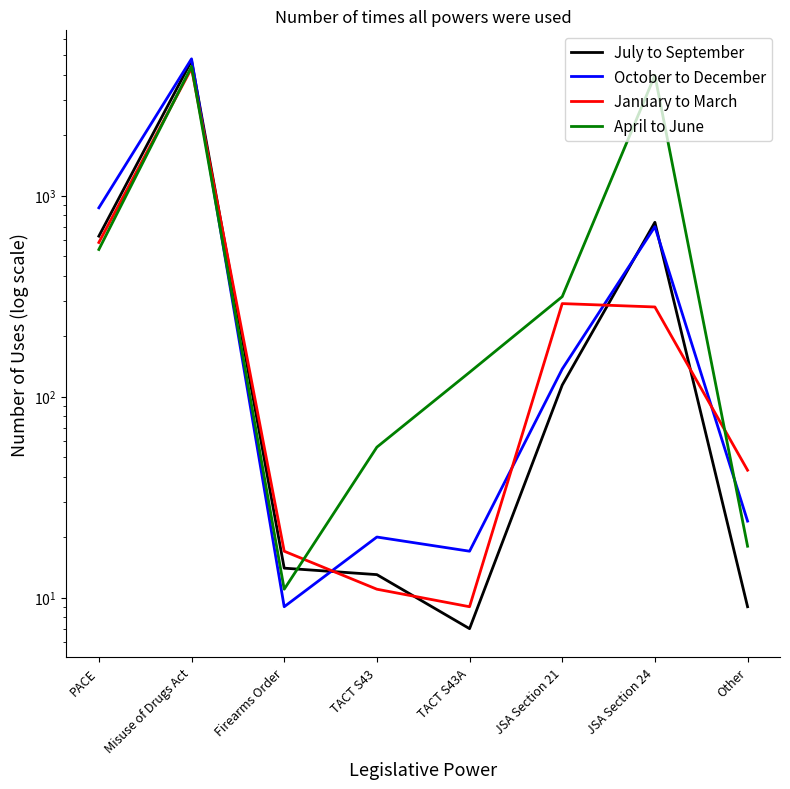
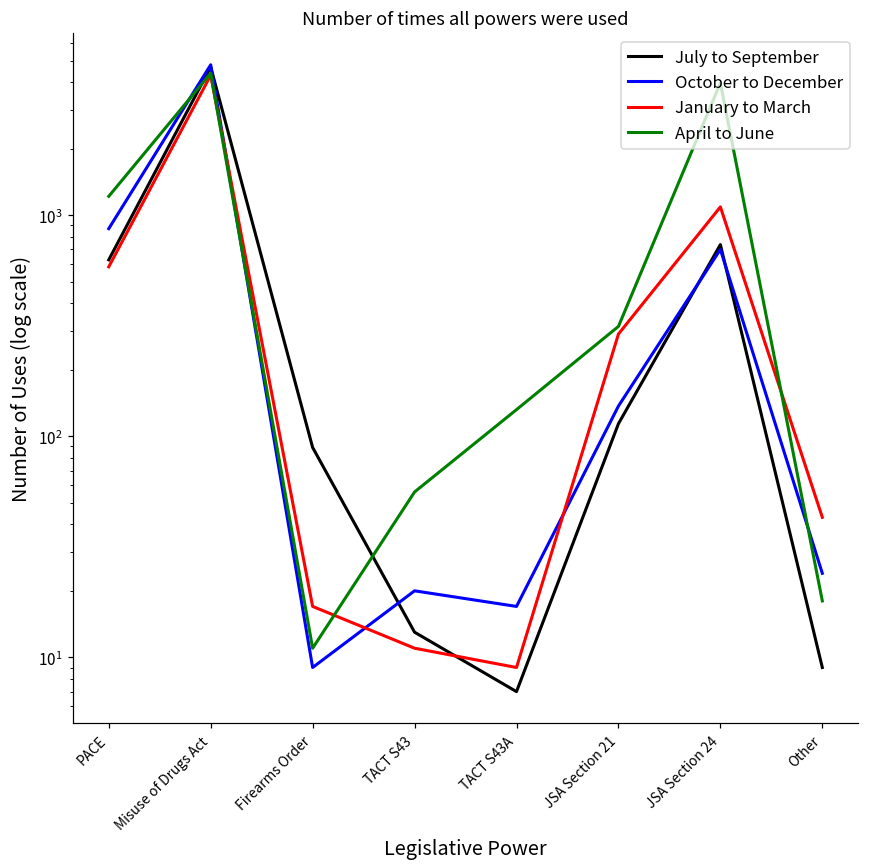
  {
    "July to September": {
      "PACE": 630,
-     "Firearms Order": 14,
+     "Firearms Order": 90,
      "TACT S43": 13,
      "TACT S43A": 7,
      "JSA Section 21": 110,
      "JSA Section 24": 740,
      "Other": 9
    },
    "October to December": {
      "PACE": 870,
      "Firearms Order": 9,
      "TACT S43": 20,
      "TACT S43A": 17,
      "JSA Section 21": 140,
      "JSA Section 24": 700,
      "Other": 24
    },
    "January to March": {
      "PACE": 580,
      "Firearms Order": 17,
      "TACT S43": 11,
      "TACT S43A": 9,
      "JSA Section 21": 290,
-     "JSA Section 24": 280,
+     "JSA Section 24": 1100,
      "Other": 43
    },
    "April to June": {
-     "PACE": 540,
+     "PACE": 1200,
      "Firearms Order": 11,
      "TACT S43": 56,
      "TACT S43A": 130,
      "JSA Section 21": 310,
      "Other": 18
    }
  }
